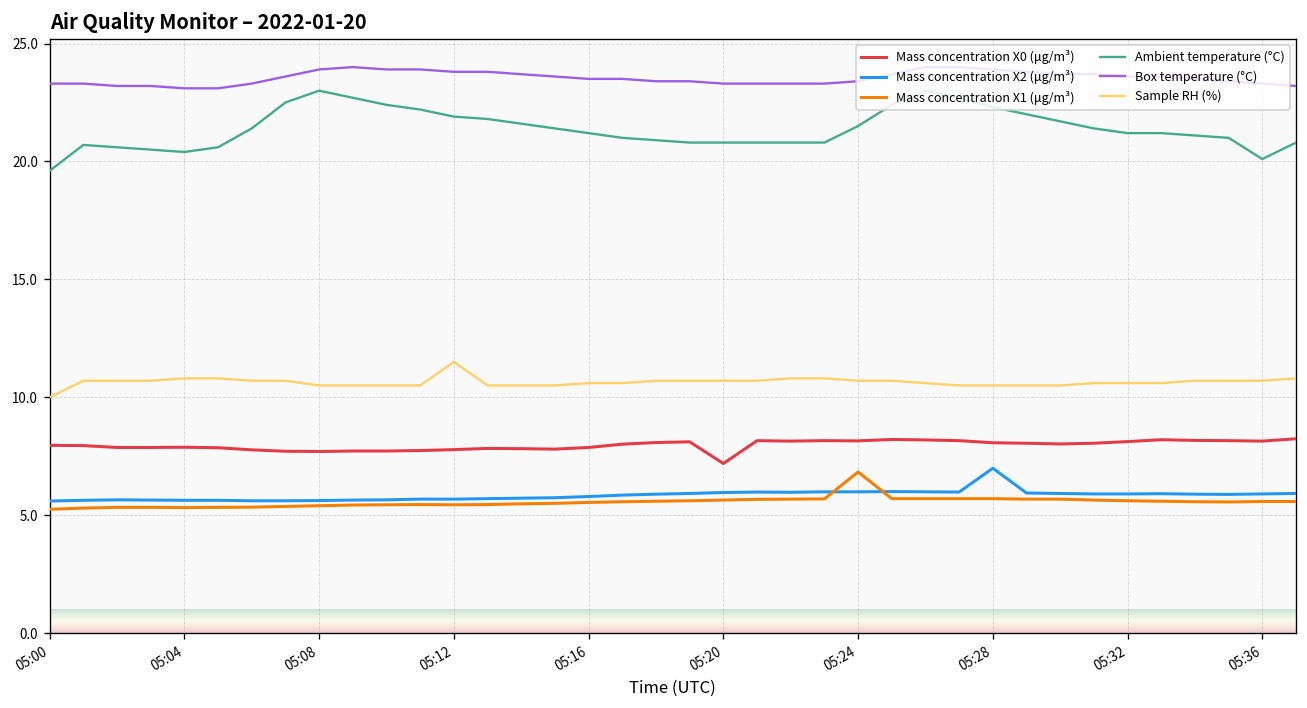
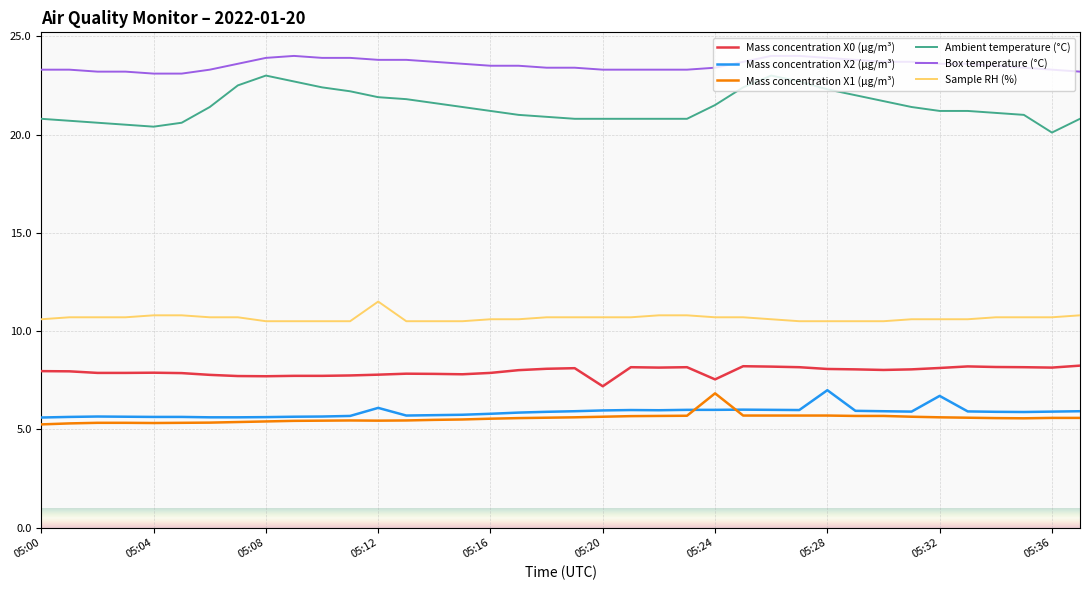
  {
    "Mass concentration X0 (μg/m³)": {
      "05:00": 8.0,
      "05:04": 7.9,
      "05:08": 7.7,
      "05:12": 7.8,
      "05:16": 7.9,
      "05:20": 7.2,
-     "05:24": 8.2,
+     "05:24": 7.5,
      "05:28": 8.1,
      "05:32": 8.1,
      "05:36": 8.1
    },
    "Mass concentration X2 (μg/m³)": {
      "05:00": 5.6,
      "05:04": 5.6,
      "05:08": 5.6,
-     "05:12": 5.7,
+     "05:12": 6.1,
      "05:16": 5.8,
      "05:20": 6.0,
      "05:24": 6.0,
      "05:28": 7.0,
-     "05:32": 5.9,
+     "05:32": 6.7,
      "05:36": 5.9
    },
    "Mass concentration X1 (μg/m³)": {
      "05:00": 5.3,
      "05:04": 5.3,
      "05:08": 5.4,
      "05:12": 5.4,
      "05:16": 5.5,
      "05:20": 5.6,
      "05:24": 6.8,
      "05:28": 5.7,
      "05:32": 5.6,
      "05:36": 5.6
    },
    "Ambient temperature (°C)": {
-     "05:00": 19.6,
+     "05:00": 20.8,
      "05:04": 20.4,
      "05:08": 23.0,
      "05:12": 21.9,
      "05:16": 21.2,
      "05:20": 20.8,
      "05:24": 21.5,
      "05:32": 21.2,
      "05:36": 20.1
    },
    "Box temperature (°C)": {
      "05:00": 23.3,
      "05:04": 23.1,
      "05:08": 23.9,
      "05:12": 23.8,
      "05:16": 23.5,
      "05:20": 23.3
    },
    "Sample RH (%)": {
-     "05:00": 10.0,
+     "05:00": 10.6,
      "05:04": 10.8,
      "05:08": 10.5,
      "05:12": 11.5,
      "05:16": 10.6,
      "05:20": 10.7,
      "05:24": 10.7,
      "05:28": 10.5,
      "05:32": 10.6,
      "05:36": 10.7
    }
  }
